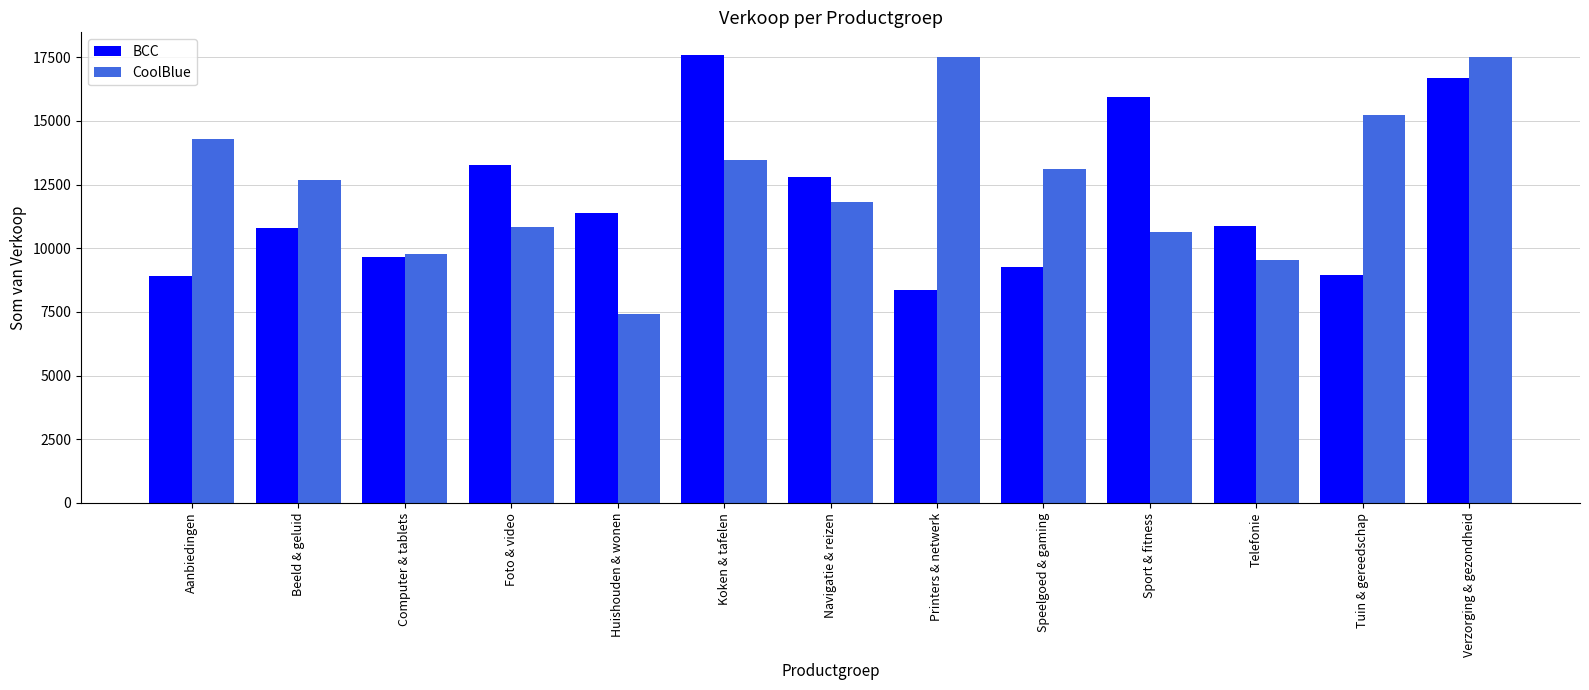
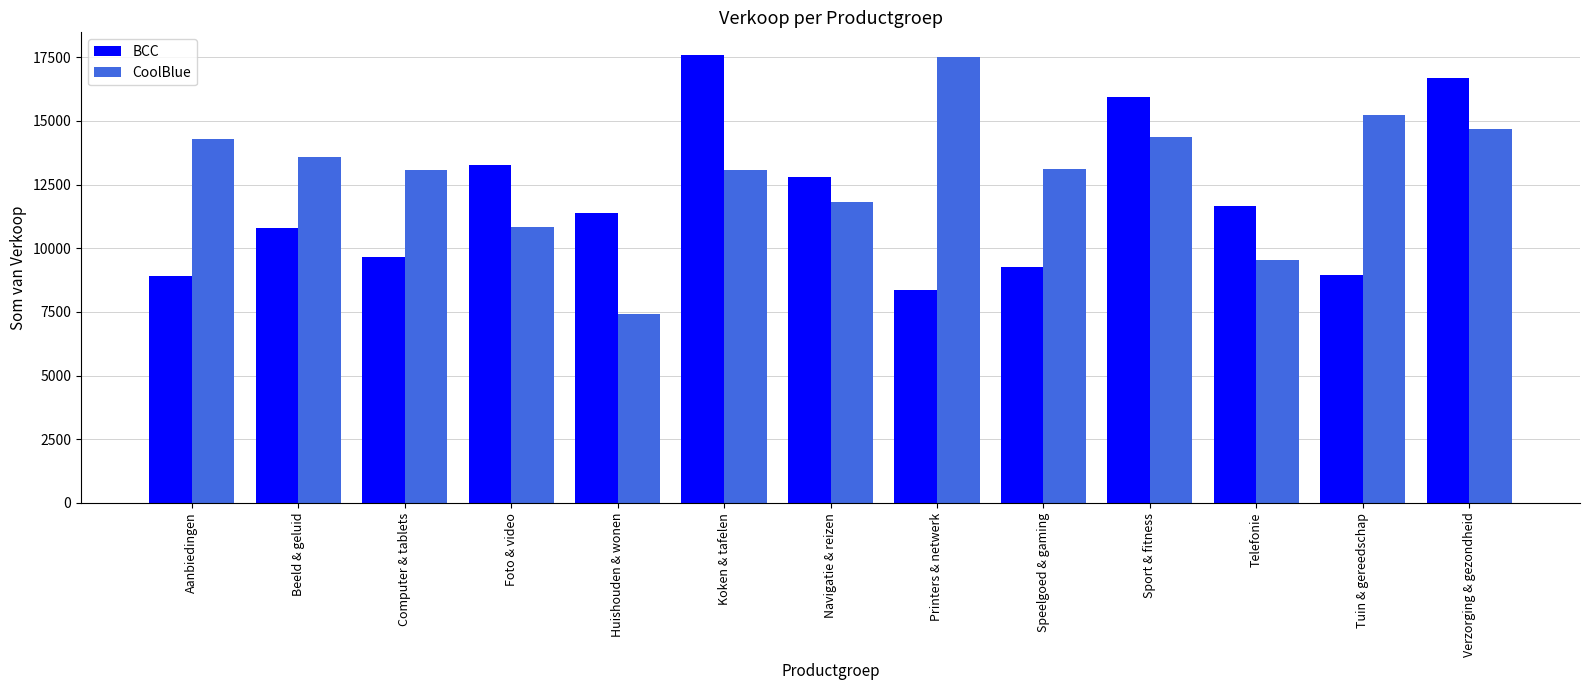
  {
    "BCC": {
      "Aanbiedingen": 8900,
      "Beeld & geluid": 10800,
      "Computer & tablets": 9600,
      "Foto & video": 13300,
      "Huishouden & wonen": 11400,
      "Koken & tafelen": 17600,
      "Navigatie & reizen": 12800,
      "Printers & netwerk": 8400,
      "Speelgoed & gaming": 9300,
      "Sport & fitness": 16000,
-     "Telefonie": 10900,
+     "Telefonie": 11700,
      "Tuin & gereedschap": 8900,
      "Verzorging & gezondheid": 16700
    },
    "CoolBlue": {
      "Aanbiedingen": 14300,
-     "Beeld & geluid": 12700,
-     "Computer & tablets": 9800,
+     "Beeld & geluid": 13600,
+     "Computer & tablets": 13100,
      "Foto & video": 10800,
      "Huishouden & wonen": 7400,
-     "Koken & tafelen": 13500,
+     "Koken & tafelen": 13100,
      "Navigatie & reizen": 11800,
      "Printers & netwerk": 17500,
      "Speelgoed & gaming": 13100,
-     "Sport & fitness": 10600,
+     "Sport & fitness": 14400,
      "Telefonie": 9500,
      "Tuin & gereedschap": 15300,
-     "Verzorging & gezondheid": 17500
+     "Verzorging & gezondheid": 14700
    }
  }
